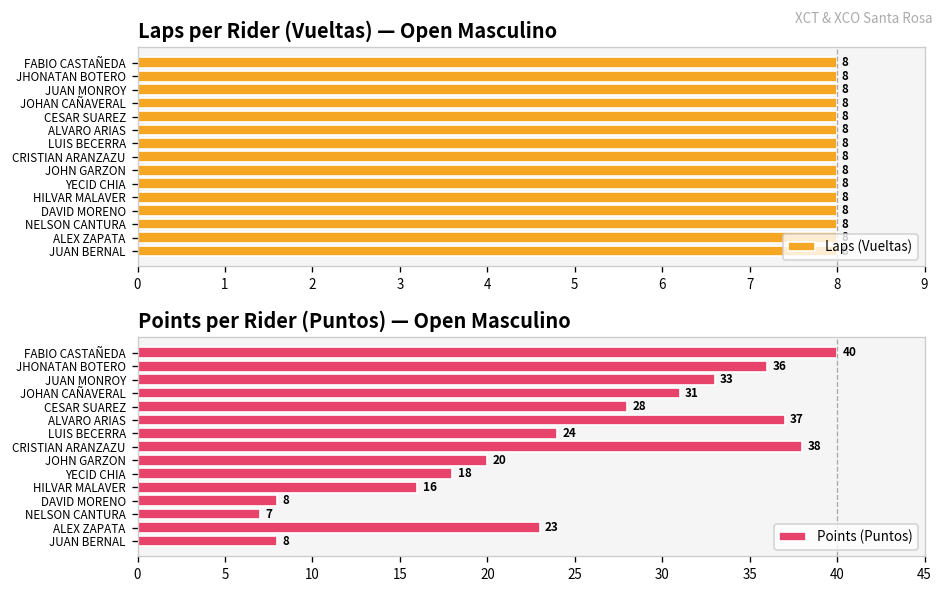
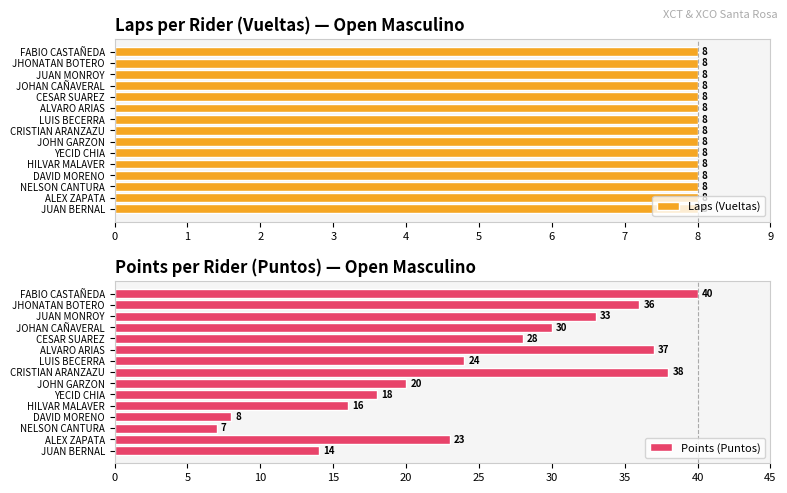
  {
    "Laps per Rider (Vueltas) — Open Masculino": {
      "FABIO CASTAÑEDA": 8,
      "JHONATAN BOTERO": 8,
      "JUAN MONROY": 8,
      "JOHAN CAÑAVERAL": 8,
      "CESAR SUAREZ": 8,
      "ALVARO ARIAS": 8,
      "LUIS BECERRA": 8,
      "CRISTIAN ARANZAZU": 8,
      "JOHN GARZON": 8,
      "YECID CHIA": 8,
      "HILVAR MALAVER": 8,
      "DAVID MORENO": 8,
      "NELSON CANTURA": 8
    },
    "Points per Rider (Puntos) — Open Masculino": {
      "FABIO CASTAÑEDA": 40,
      "JHONATAN BOTERO": 36,
      "JUAN MONROY": 33,
-     "JOHAN CAÑAVERAL": 31,
+     "JOHAN CAÑAVERAL": 30,
      "CESAR SUAREZ": 28,
      "ALVARO ARIAS": 37,
      "LUIS BECERRA": 24,
      "CRISTIAN ARANZAZU": 38,
      "JOHN GARZON": 20,
      "YECID CHIA": 18,
      "HILVAR MALAVER": 16,
      "DAVID MORENO": 8,
      "NELSON CANTURA": 7,
      "ALEX ZAPATA": 23,
-     "JUAN BERNAL": 8
+     "JUAN BERNAL": 14
    }
  }
